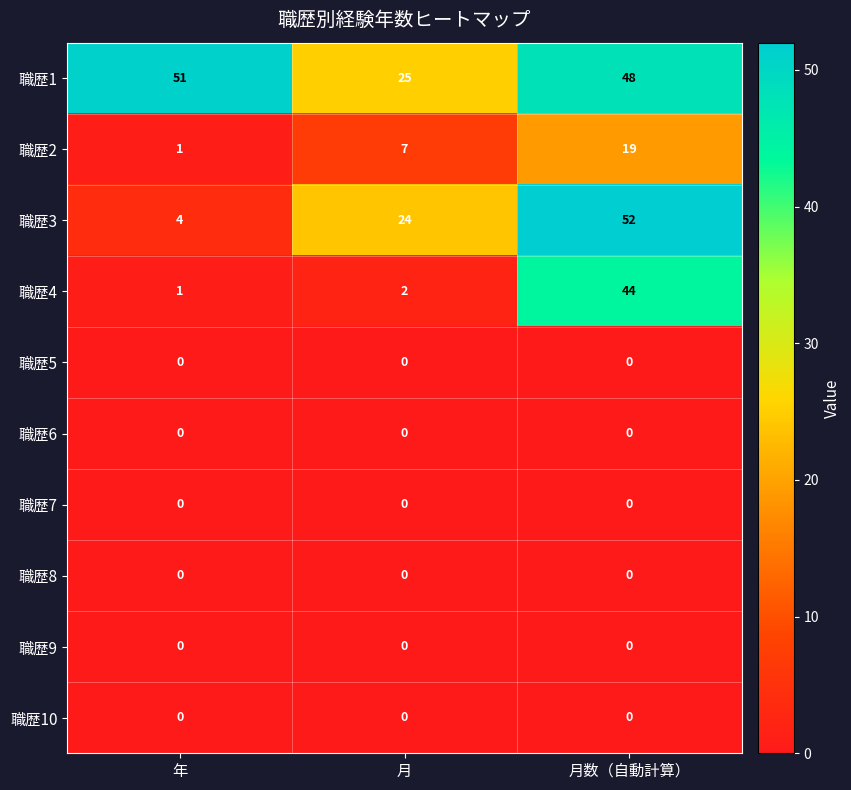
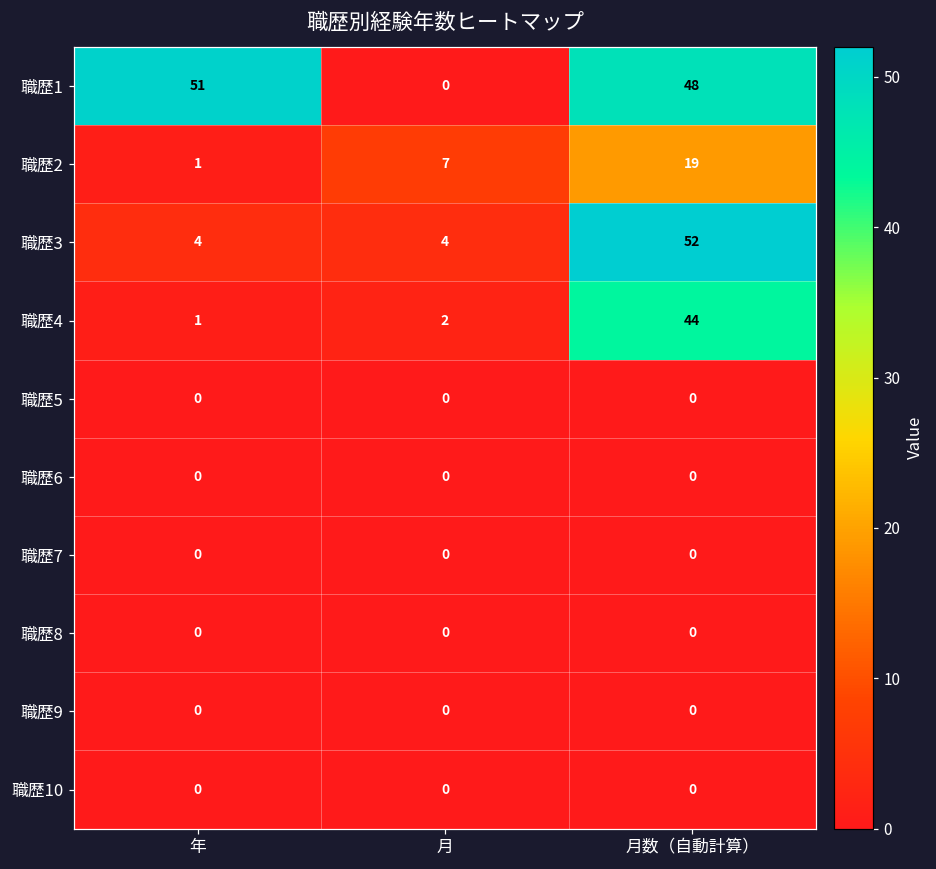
  {
    "職歴1": {
      "年": 51,
-     "月": 25,
+     "月": 0,
      "月数（自動計算）": 48
    },
    "職歴2": {
      "年": 1,
      "月": 7,
      "月数（自動計算）": 19
    },
    "職歴3": {
      "年": 4,
-     "月": 24,
+     "月": 4,
      "月数（自動計算）": 52
    },
    "職歴4": {
      "年": 1,
      "月": 2,
      "月数（自動計算）": 44
    },
    "職歴5": {
      "年": 0,
      "月": 0,
      "月数（自動計算）": 0
    },
    "職歴6": {
      "年": 0,
      "月": 0,
      "月数（自動計算）": 0
    },
    "職歴7": {
      "年": 0,
      "月": 0,
      "月数（自動計算）": 0
    },
    "職歴8": {
      "年": 0,
      "月": 0,
      "月数（自動計算）": 0
    },
    "職歴9": {
      "年": 0,
      "月": 0,
      "月数（自動計算）": 0
    },
    "職歴10": {
      "年": 0,
      "月": 0,
      "月数（自動計算）": 0
    }
  }
